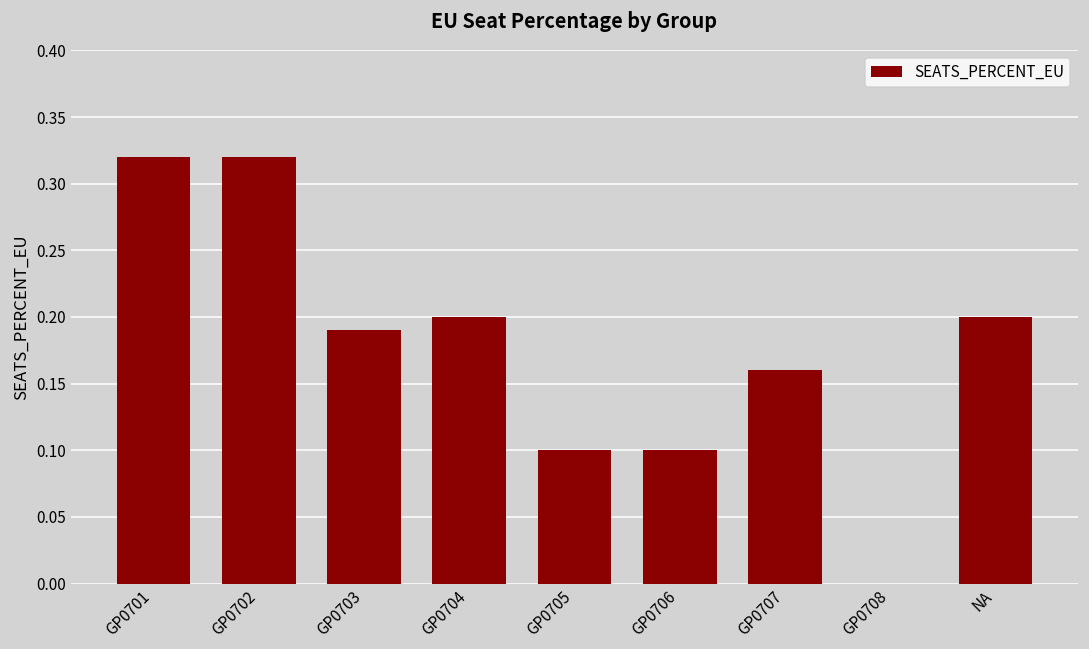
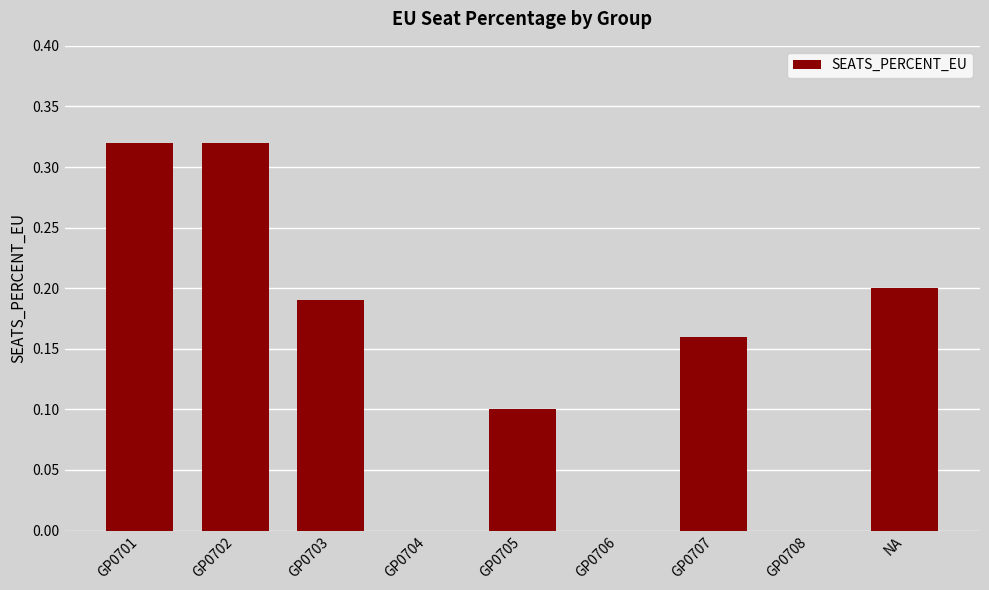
  {
    "GP0701": 0.320,
    "GP0702": 0.320,
    "GP0703": 0.190,
-   "GP0704": 0.2,
+   "GP0704": 0.0,
    "GP0705": 0.1,
-   "GP0706": 0.1,
+   "GP0706": 0.0,
    "GP0707": 0.160,
    "GP0708": 0.0,
    "NA": 0.2
  }
